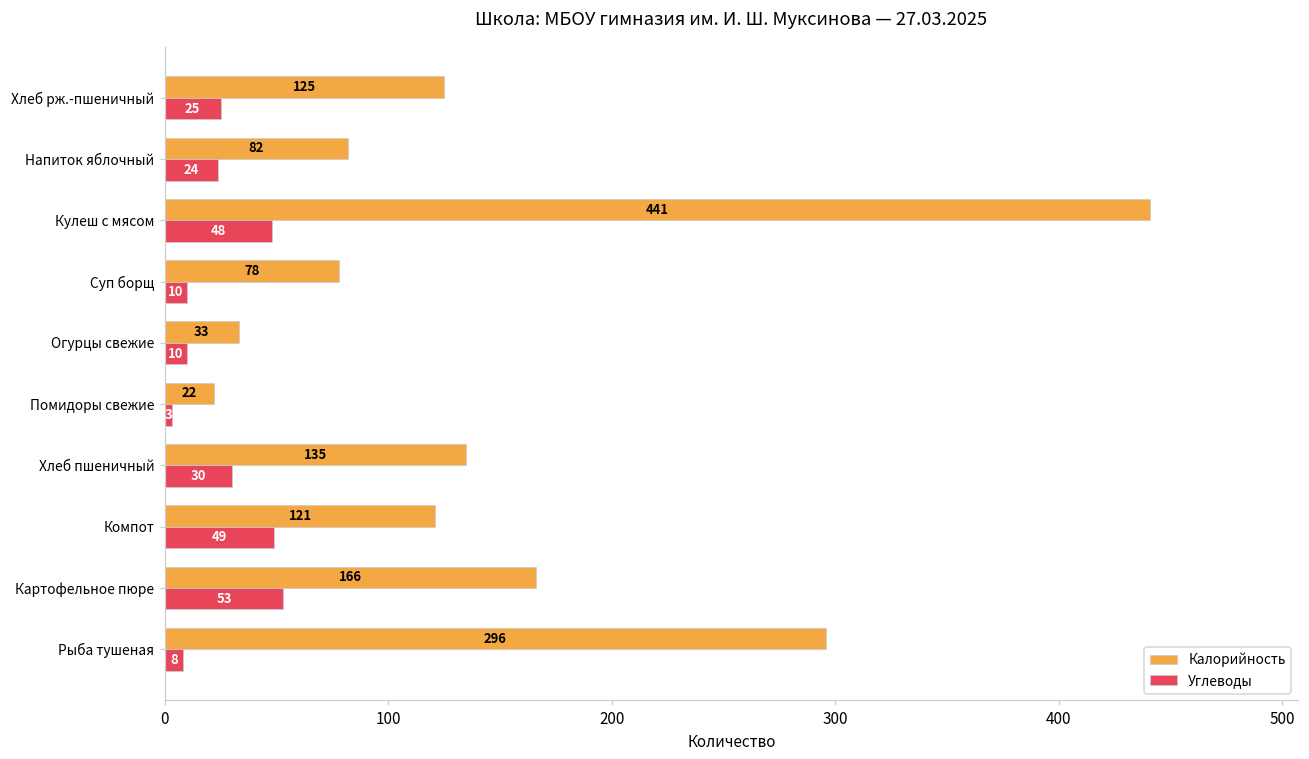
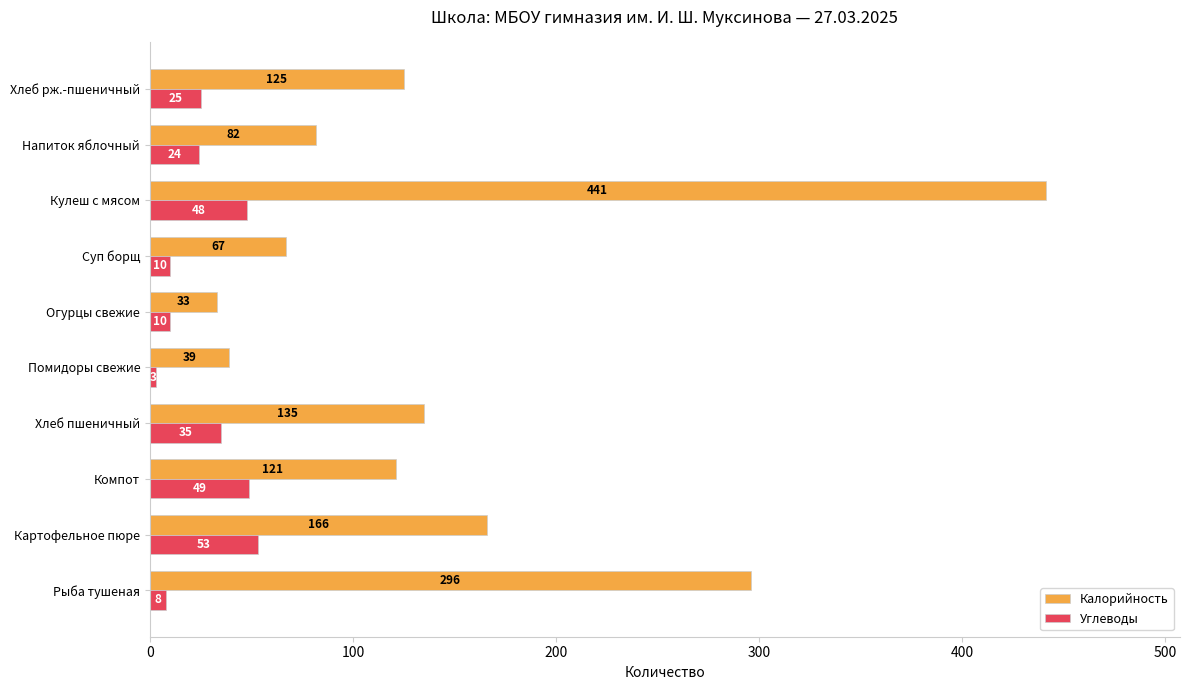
  {
    "Калорийность": {
      "Хлеб рж.-пшеничный": 125,
      "Напиток яблочный": 82,
      "Кулеш с мясом": 441,
-     "Суп борщ": 78,
+     "Суп борщ": 67,
      "Огурцы свежие": 33,
-     "Помидоры свежие": 22,
+     "Помидоры свежие": 39,
      "Хлеб пшеничный": 135,
      "Компот": 121,
      "Картофельное пюре": 166,
      "Рыба тушеная": 296
    },
    "Углеводы": {
      "Хлеб рж.-пшеничный": 25,
      "Напиток яблочный": 24,
      "Кулеш с мясом": 48,
      "Суп борщ": 10,
      "Огурцы свежие": 10,
      "Помидоры свежие": 3,
-     "Хлеб пшеничный": 30,
+     "Хлеб пшеничный": 35,
      "Компот": 49,
      "Картофельное пюре": 53,
      "Рыба тушеная": 8
    }
  }
